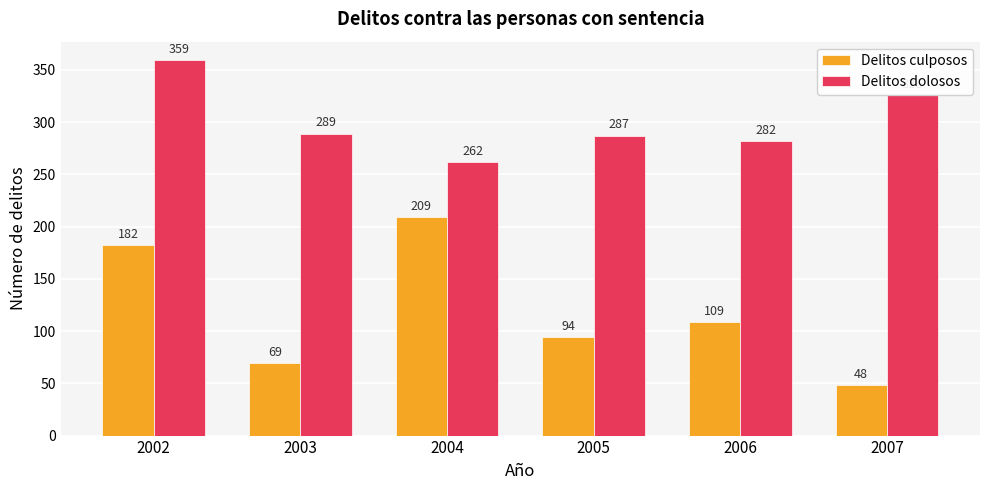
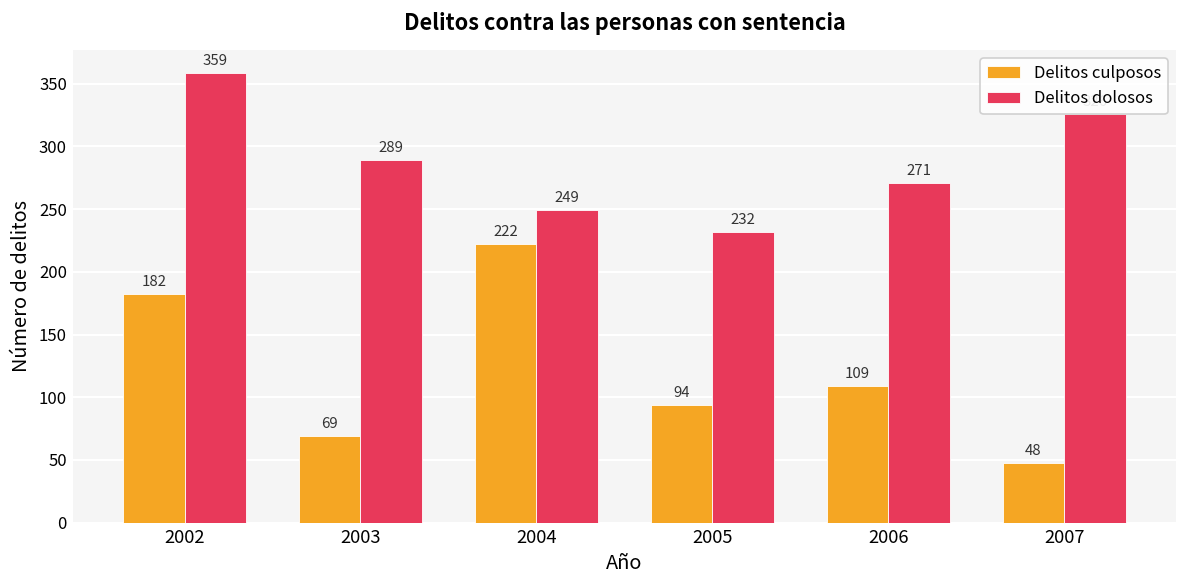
  {
    "Delitos culposos": {
      "2002": 182,
      "2003": 69,
-     "2004": 209,
+     "2004": 222,
      "2005": 94,
      "2006": 109,
      "2007": 48
    },
    "Delitos dolosos": {
      "2002": 359,
      "2003": 289,
-     "2004": 262,
-     "2005": 287,
-     "2006": 282
+     "2004": 249,
+     "2005": 232,
+     "2006": 271
    }
  }
